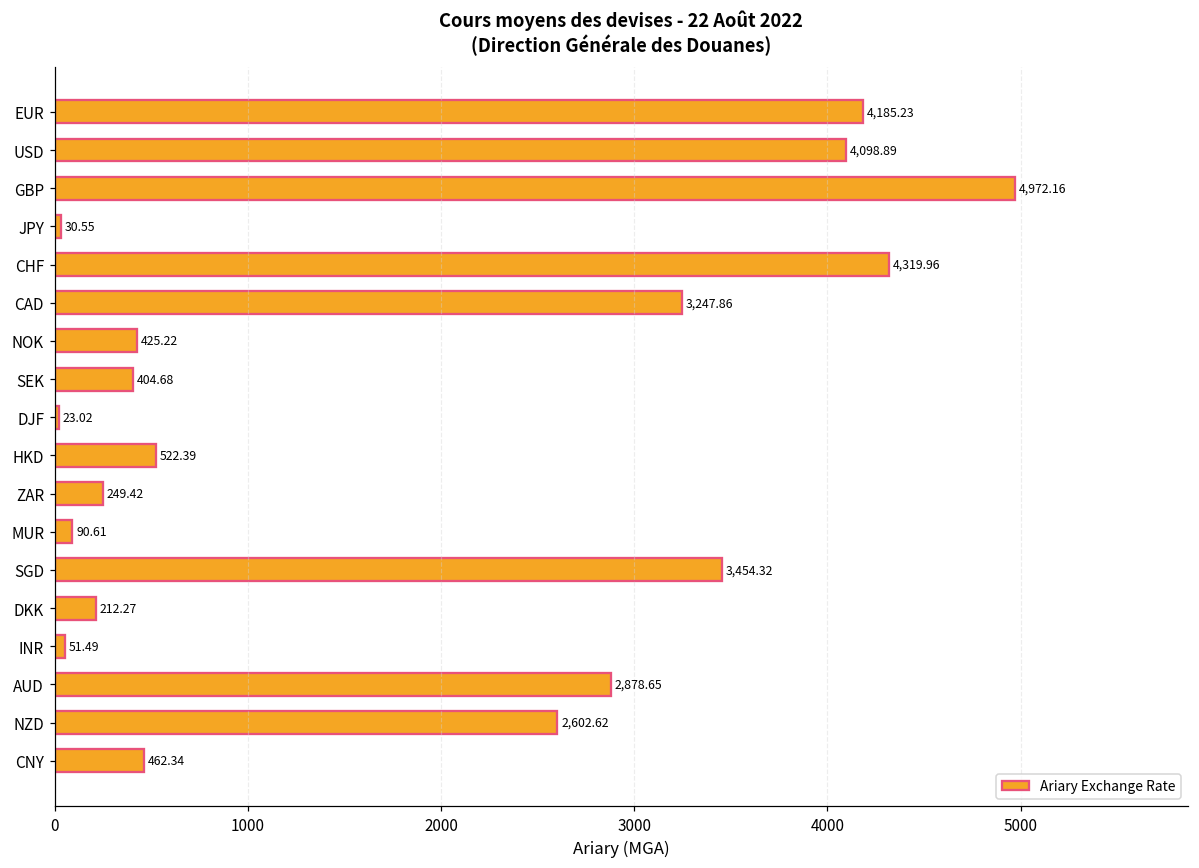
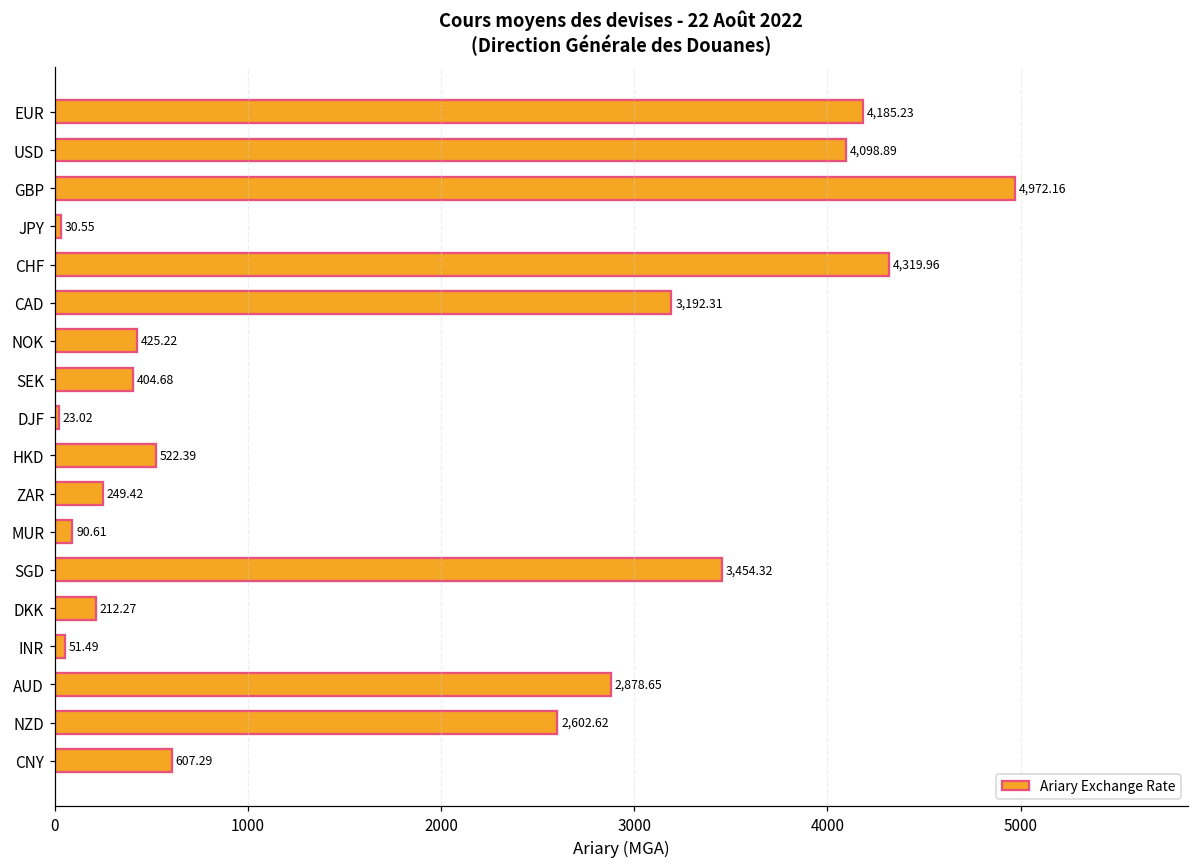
  {
    "EUR": "4,185.23",
    "USD": "4,098.89",
    "GBP": "4,972.16",
    "JPY": "30.55",
    "CHF": "4,319.96",
-   "CAD": "3,247.86",
+   "CAD": "3,192.31",
    "NOK": "425.22",
    "SEK": "404.68",
    "DJF": "23.02",
    "HKD": "522.39",
    "ZAR": "249.42",
    "MUR": "90.61",
    "SGD": "3,454.32",
    "DKK": "212.27",
    "INR": "51.49",
    "AUD": "2,878.65",
    "NZD": "2,602.62",
-   "CNY": "462.34"
+   "CNY": "607.29"
  }
